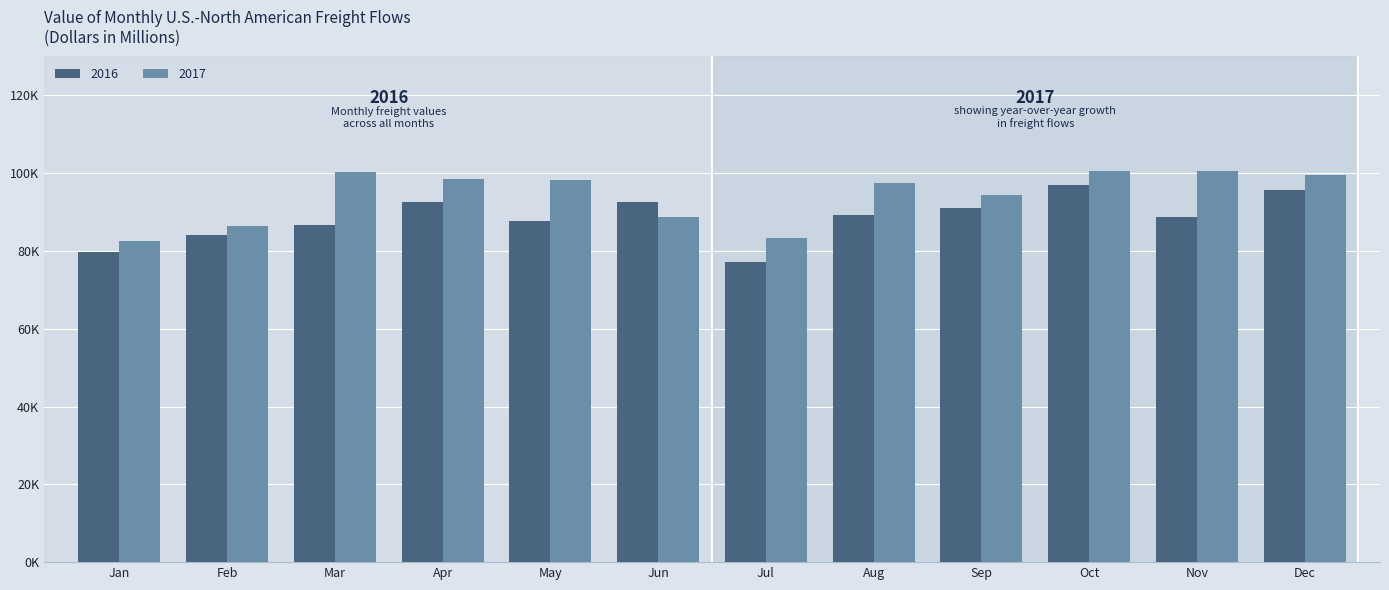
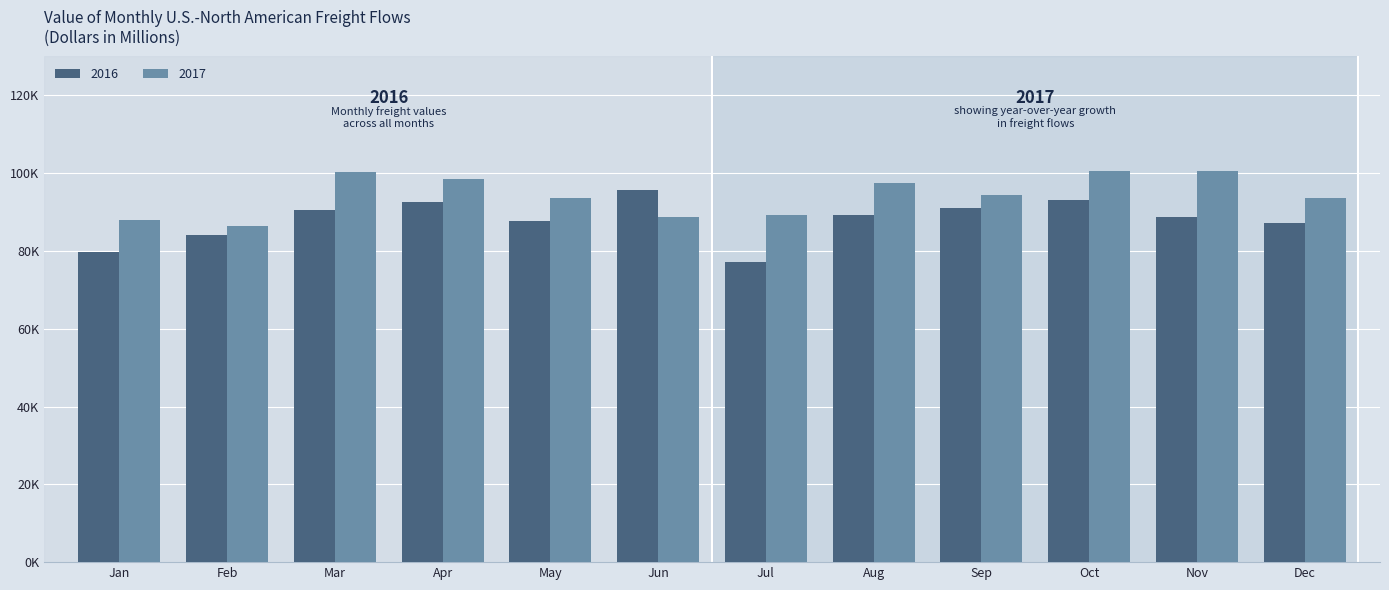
  {
    "2016": {
      "Jan": 80000,
      "Feb": 84000,
-     "Mar": 87000,
+     "Mar": 90000,
      "Apr": 93000,
      "May": 88000,
-     "Jun": 93000,
+     "Jun": 96000,
      "Jul": 77000,
      "Aug": 89000,
      "Sep": 91000,
-     "Oct": 97000,
+     "Oct": 93000,
      "Nov": 89000,
-     "Dec": 96000
+     "Dec": 87000
    },
    "2017": {
-     "Jan": 82000,
+     "Jan": 88000,
      "Feb": 86000,
      "Mar": 100000,
      "Apr": 98000,
-     "May": 98000,
+     "May": 94000,
      "Jun": 89000,
-     "Jul": 83000,
+     "Jul": 89000,
      "Aug": 97000,
      "Sep": 94000,
      "Oct": 101000,
      "Nov": 101000,
-     "Dec": 100000
+     "Dec": 94000
    }
  }
